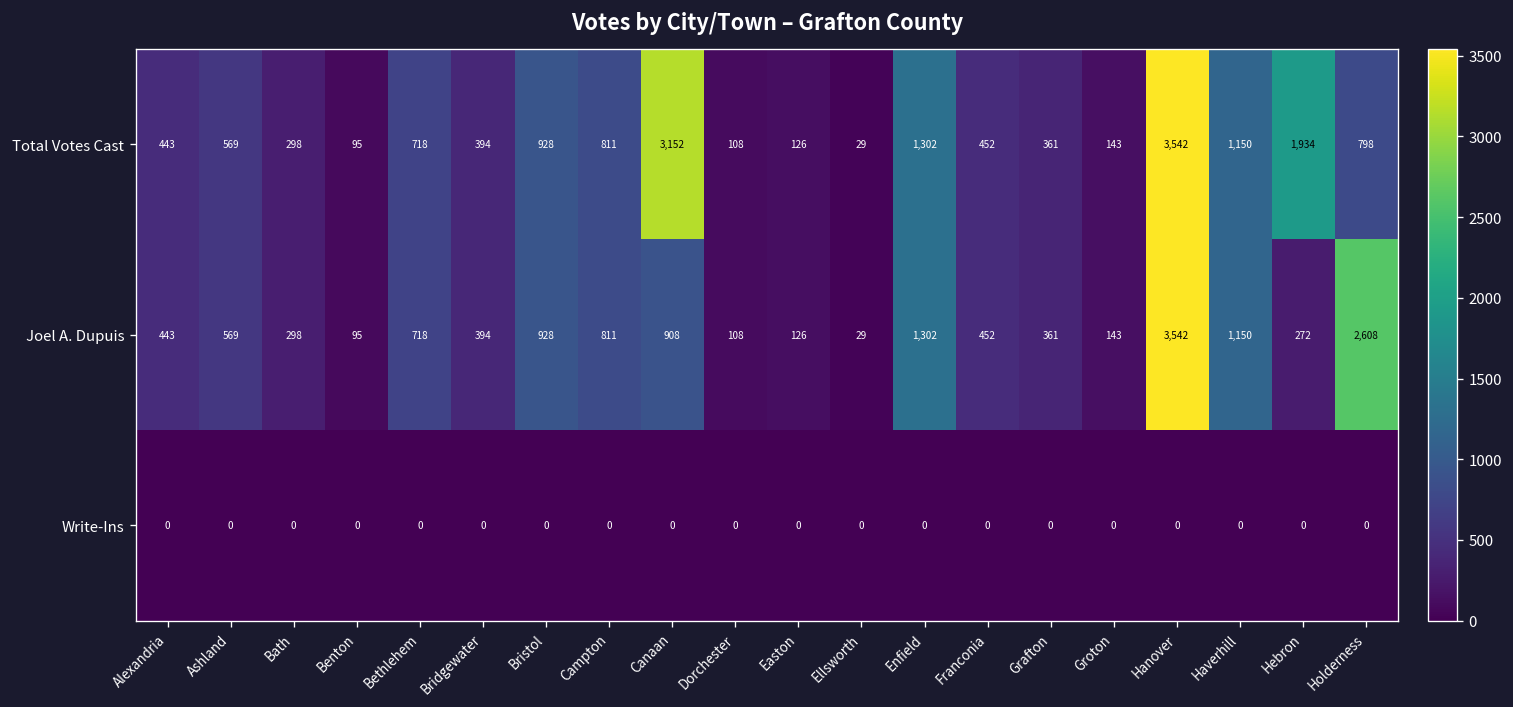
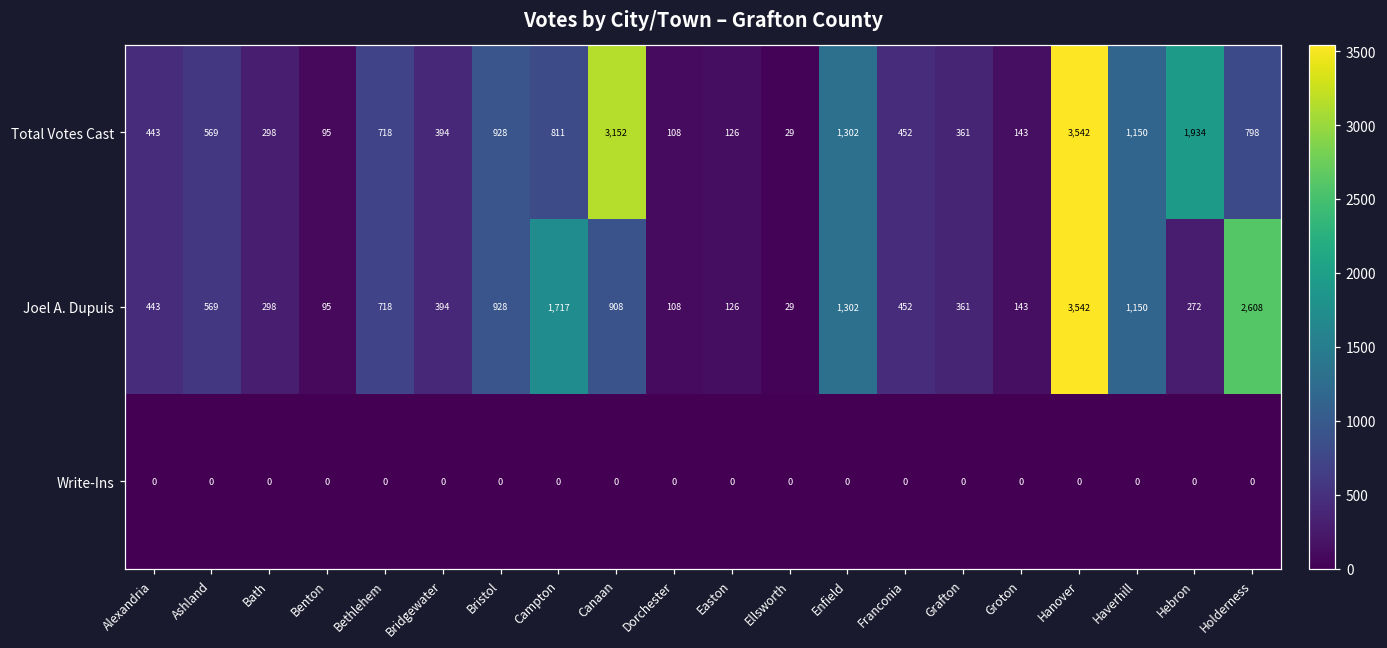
  {
    "Total Votes Cast": {
      "Alexandria": "443",
      "Ashland": "569",
      "Bath": "298",
      "Benton": "95",
      "Bethlehem": "718",
      "Bridgewater": "394",
      "Bristol": "928",
      "Campton": "811",
      "Canaan": "3,152",
      "Dorchester": "108",
      "Easton": "126",
      "Ellsworth": "29",
      "Enfield": "1,302",
      "Franconia": "452",
      "Grafton": "361",
      "Groton": "143",
      "Hanover": "3,542",
      "Haverhill": "1,150",
      "Hebron": "1,934",
      "Holderness": "798"
    },
    "Joel A. Dupuis": {
      "Alexandria": "443",
      "Ashland": "569",
      "Bath": "298",
      "Benton": "95",
      "Bethlehem": "718",
      "Bridgewater": "394",
      "Bristol": "928",
-     "Campton": "811",
+     "Campton": "1,717",
      "Canaan": "908",
      "Dorchester": "108",
      "Easton": "126",
      "Ellsworth": "29",
      "Enfield": "1,302",
      "Franconia": "452",
      "Grafton": "361",
      "Groton": "143",
      "Hanover": "3,542",
      "Haverhill": "1,150",
      "Hebron": "272",
      "Holderness": "2,608"
    },
    "Write-Ins": {
      "Alexandria": "0",
      "Ashland": "0",
      "Bath": "0",
      "Benton": "0",
      "Bethlehem": "0",
      "Bridgewater": "0",
      "Bristol": "0",
      "Campton": "0",
      "Canaan": "0",
      "Dorchester": "0",
      "Easton": "0",
      "Ellsworth": "0",
      "Enfield": "0",
      "Franconia": "0",
      "Grafton": "0",
      "Groton": "0",
      "Hanover": "0",
      "Haverhill": "0",
      "Hebron": "0",
      "Holderness": "0"
    }
  }
